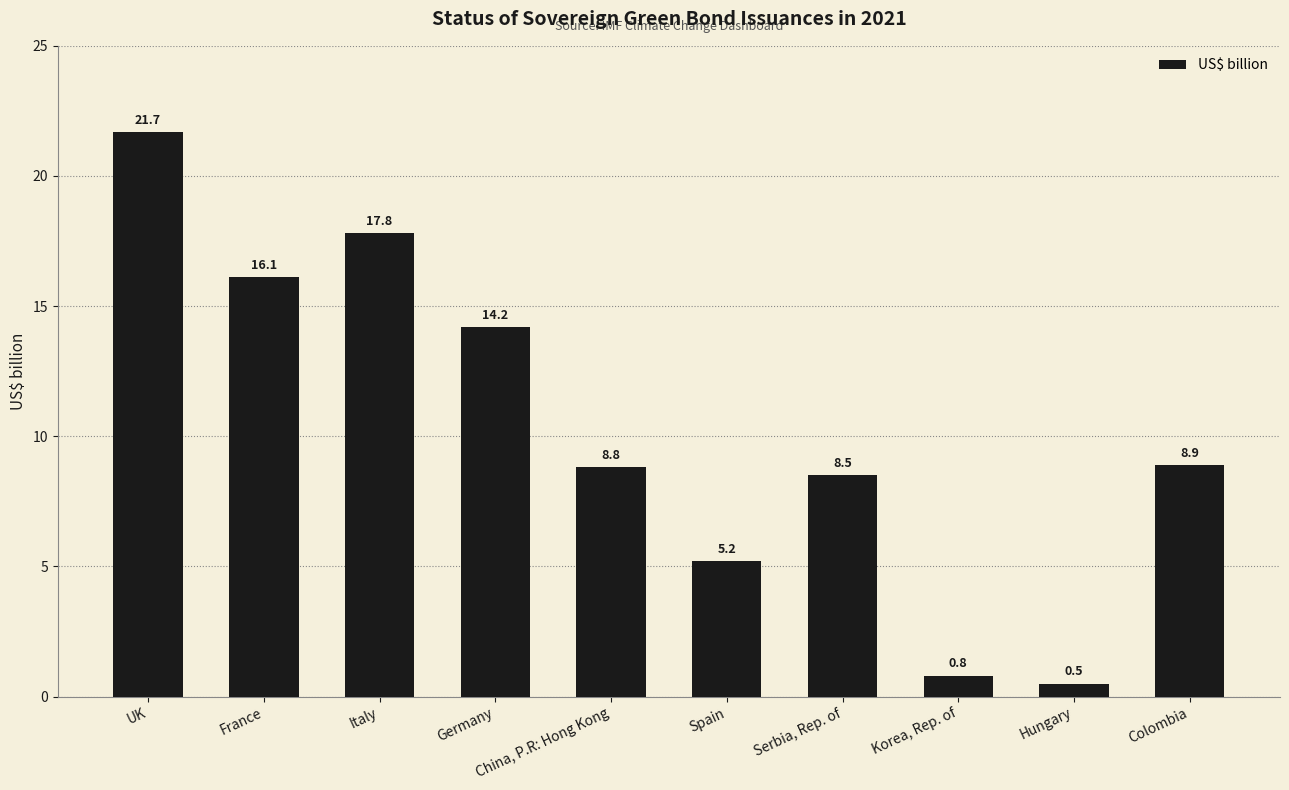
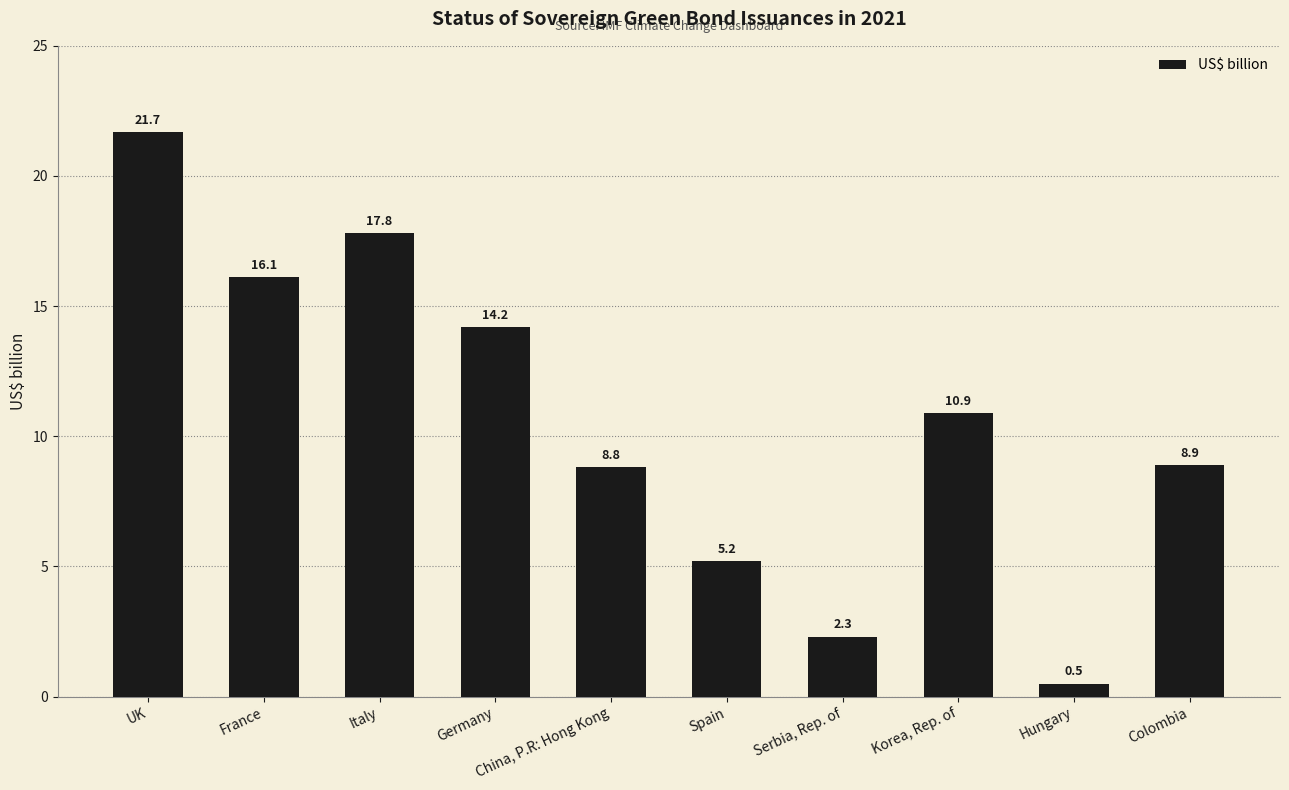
  {
    "UK": 21.7,
    "France": 16.1,
    "Italy": 17.8,
    "Germany": 14.2,
    "China, P.R: Hong Kong": 8.8,
    "Spain": 5.2,
-   "Serbia, Rep. of": 8.5,
-   "Korea, Rep. of": 0.8,
+   "Serbia, Rep. of": 2.3,
+   "Korea, Rep. of": 10.9,
    "Hungary": 0.5,
    "Colombia": 8.9
  }
